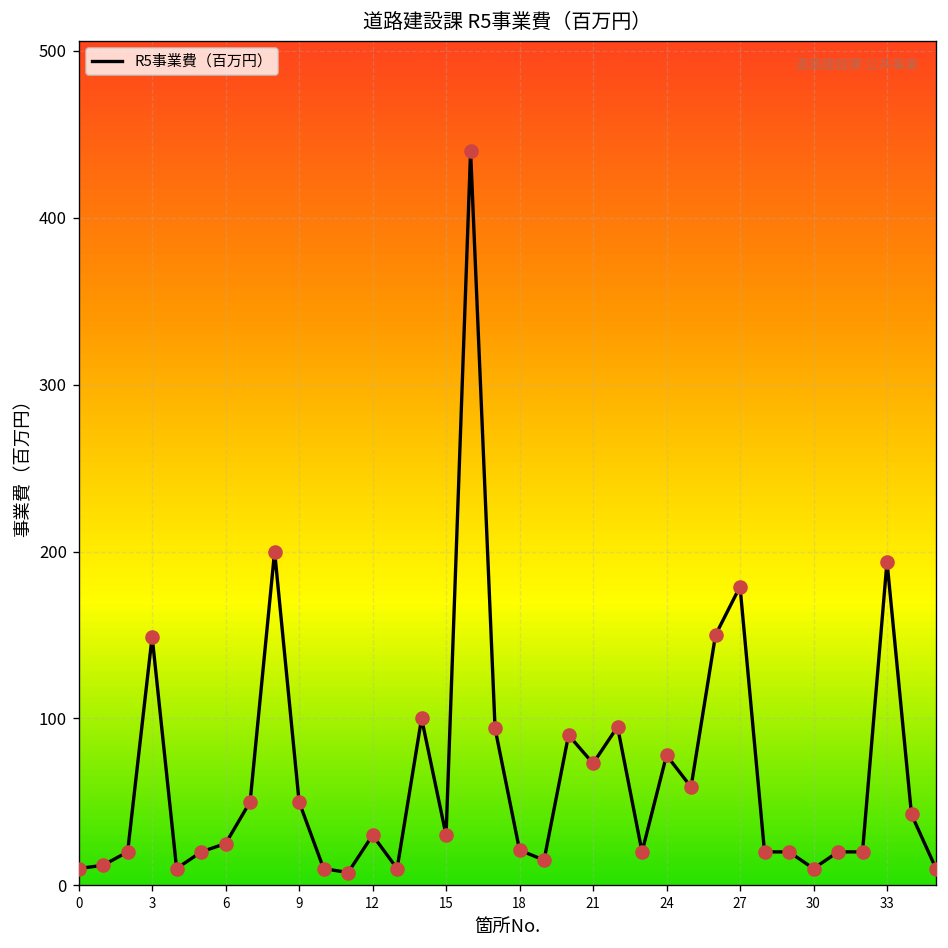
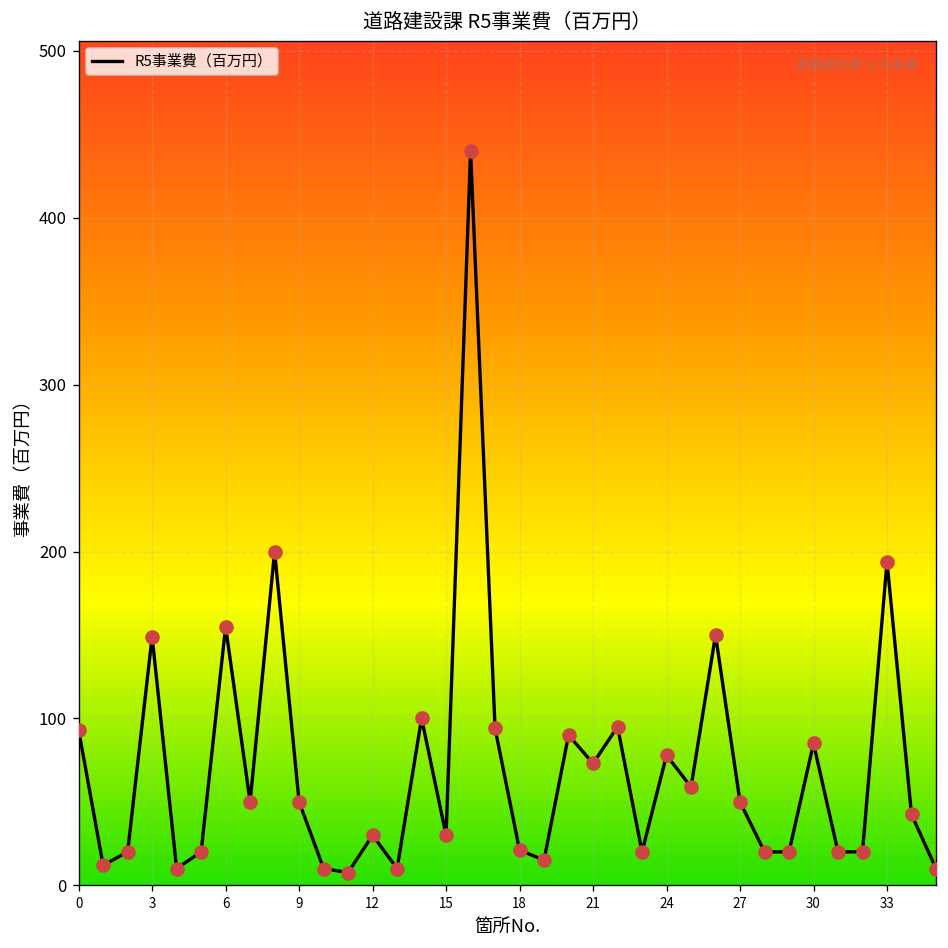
  {
-   "0": 10,
+   "0": 93,
    "3": 149,
-   "6": 25,
+   "6": 155,
    "9": 50,
    "12": 30,
    "15": 30,
    "18": 21,
    "21": 73,
    "24": 78,
-   "27": 179,
-   "30": 10,
+   "27": 50,
+   "30": 85,
    "33": 194
  }
